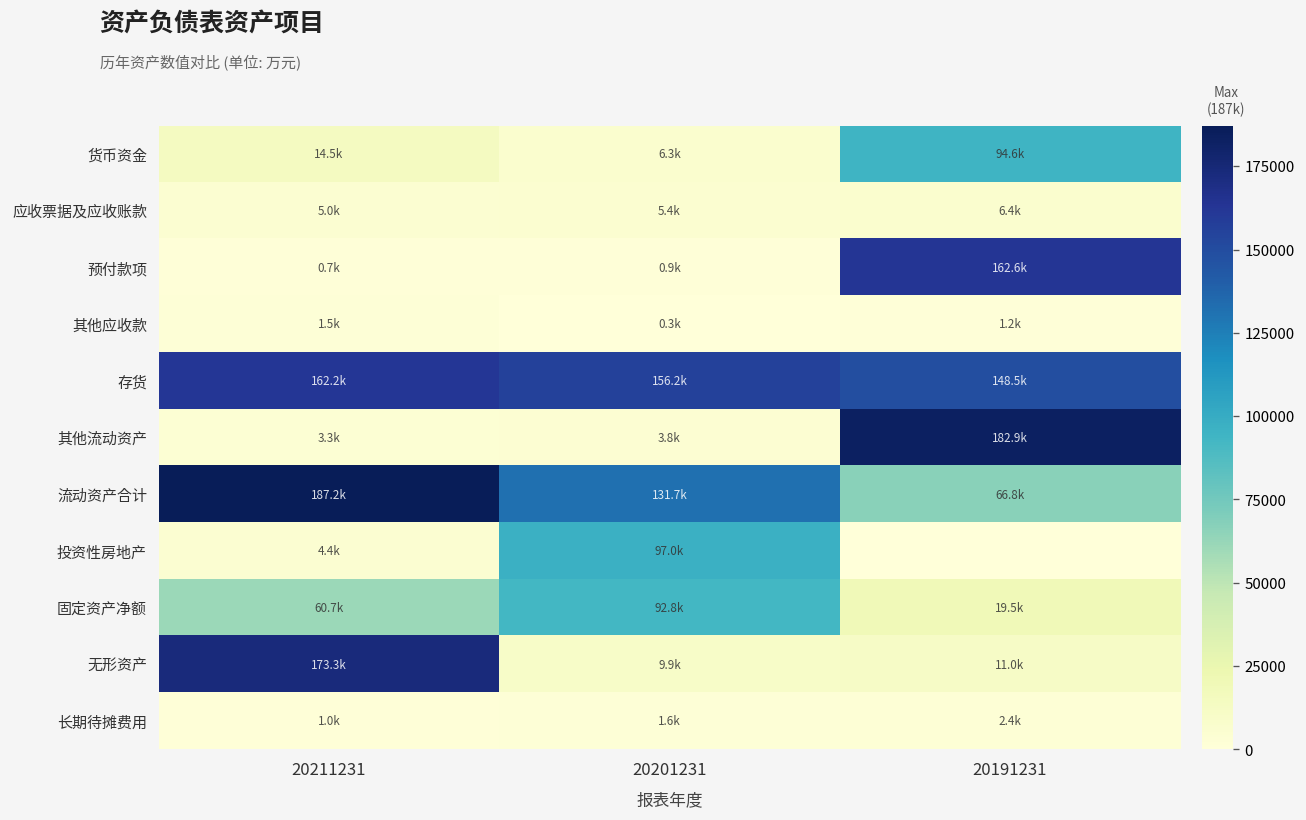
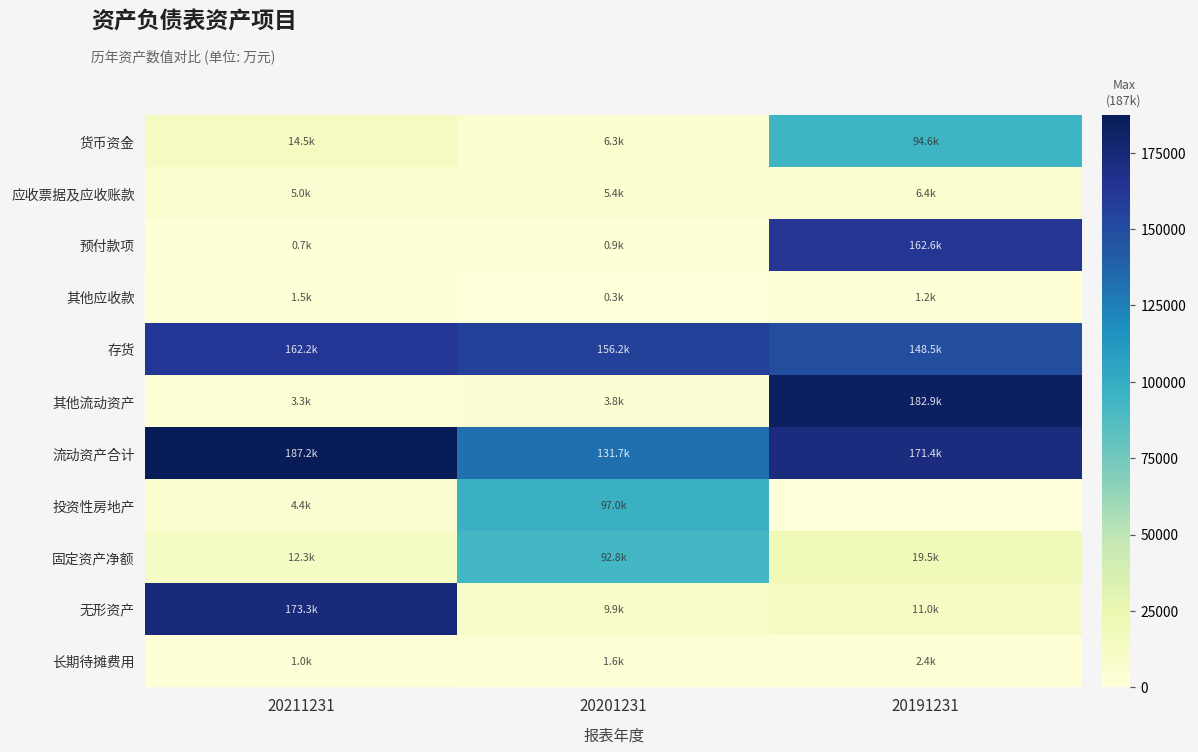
  {
    "货币资金": {
      "20211231": "14.5k",
      "20201231": "6.3k",
      "20191231": "94.6k"
    },
    "应收票据及应收账款": {
      "20211231": "5.0k",
      "20201231": "5.4k",
      "20191231": "6.4k"
    },
    "预付款项": {
      "20211231": "0.7k",
      "20201231": "0.9k",
      "20191231": "162.6k"
    },
    "其他应收款": {
      "20211231": "1.5k",
      "20201231": "0.3k",
      "20191231": "1.2k"
    },
    "存货": {
      "20211231": "162.2k",
      "20201231": "156.2k",
      "20191231": "148.5k"
    },
    "其他流动资产": {
      "20211231": "3.3k",
      "20201231": "3.8k",
      "20191231": "182.9k"
    },
    "流动资产合计": {
      "20211231": "187.2k",
      "20201231": "131.7k",
-     "20191231": "66.8k"
+     "20191231": "171.4k"
    },
    "投资性房地产": {
      "20211231": "4.4k",
      "20201231": "97.0k"
    },
    "固定资产净额": {
-     "20211231": "60.7k",
+     "20211231": "12.3k",
      "20201231": "92.8k",
      "20191231": "19.5k"
    },
    "无形资产": {
      "20211231": "173.3k",
      "20201231": "9.9k",
      "20191231": "11.0k"
    },
    "长期待摊费用": {
      "20211231": "1.0k",
      "20201231": "1.6k",
      "20191231": "2.4k"
    }
  }
